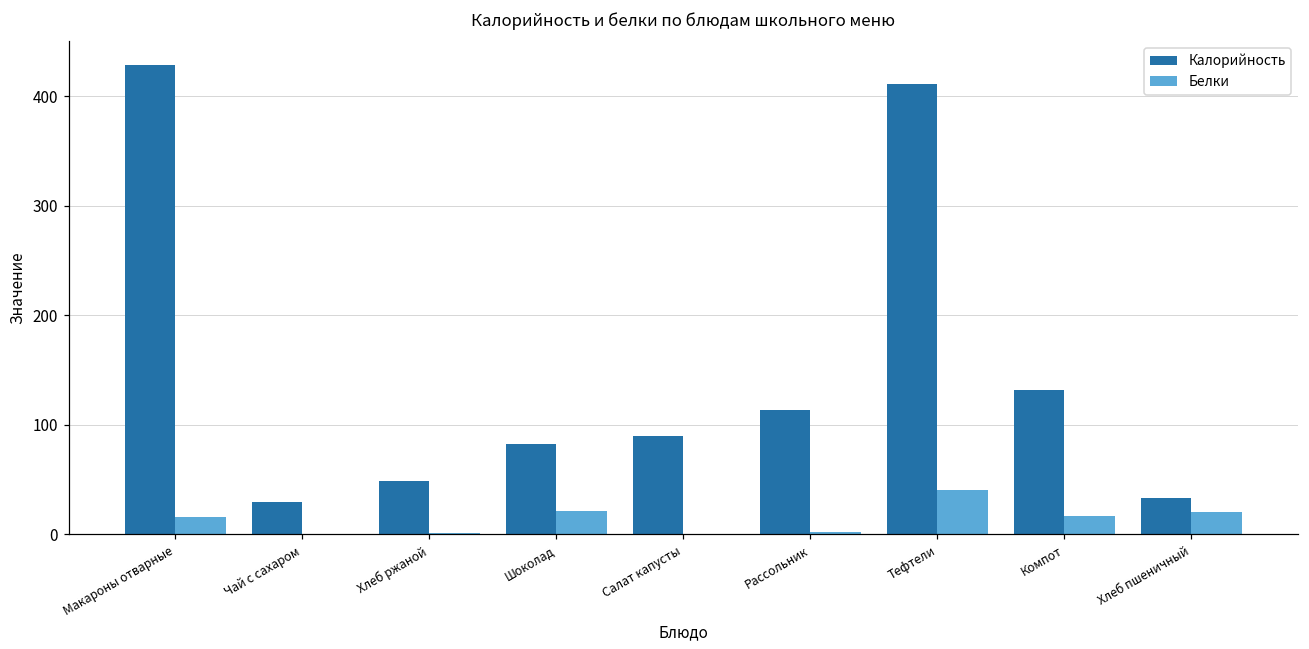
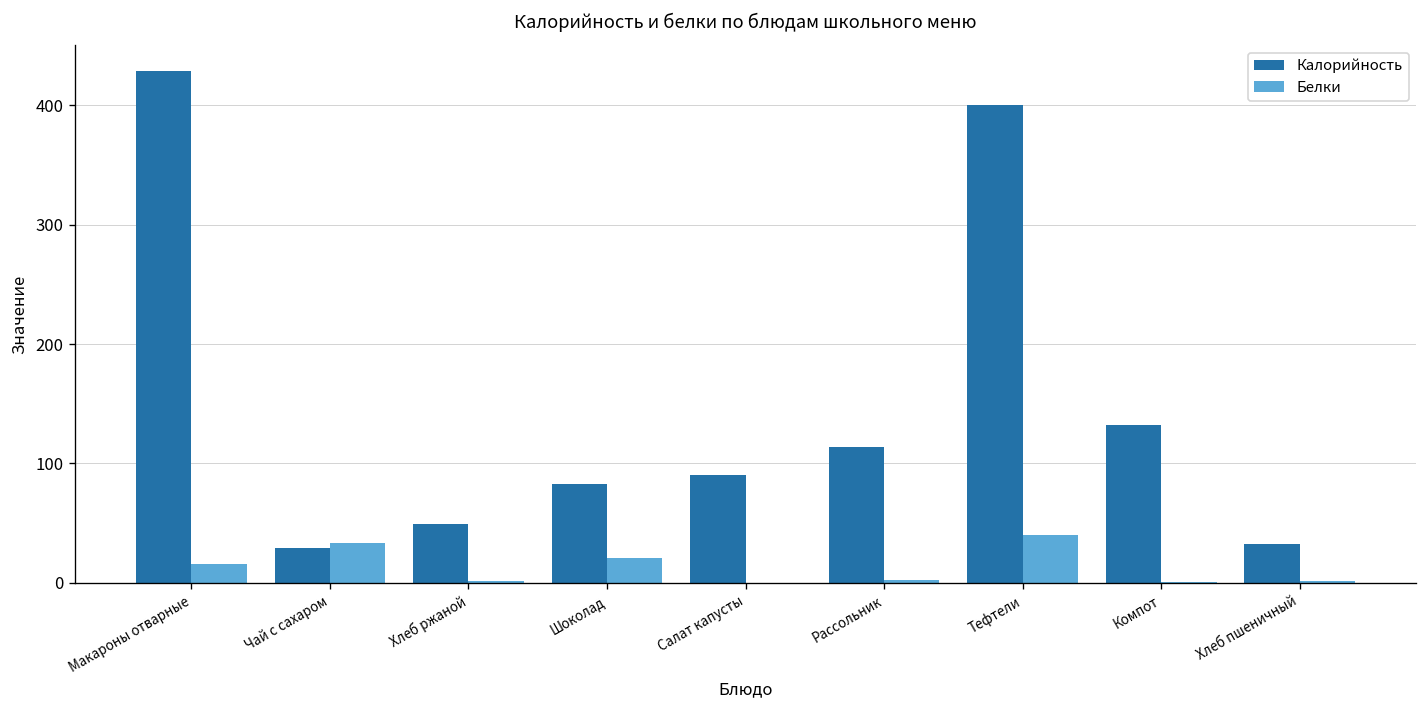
  {
    "Калорийность": {
      "Макароны отварные": 430,
      "Чай с сахаром": 30,
      "Хлеб ржаной": 50,
      "Шоколад": 80,
      "Салат капусты": 90,
      "Рассольник": 110,
-     "Тефтели": 410,
+     "Тефтели": 400,
      "Компот": 130,
      "Хлеб пшеничный": 30
    },
    "Белки": {
      "Макароны отварные": 20,
-     "Чай с сахаром": 0,
+     "Чай с сахаром": 30,
      "Шоколад": 20,
      "Тефтели": 40,
-     "Компот": 20,
-     "Хлеб пшеничный": 20
+     "Компот": 0,
+     "Хлеб пшеничный": 0
    }
  }
